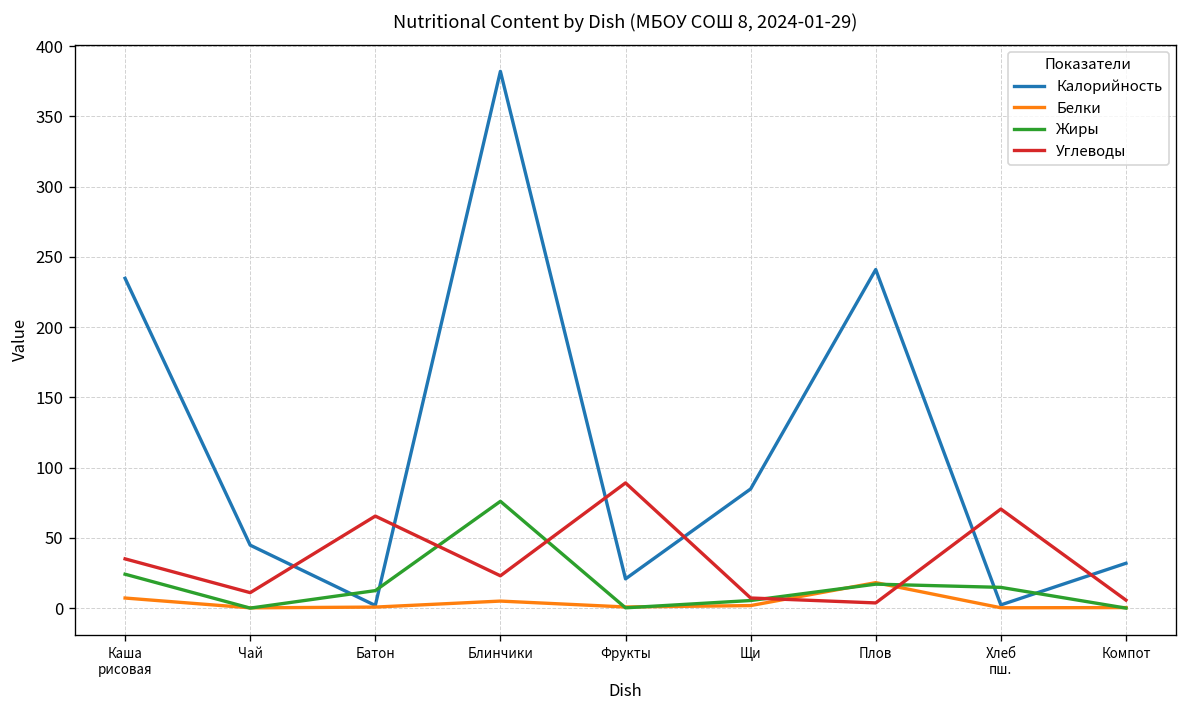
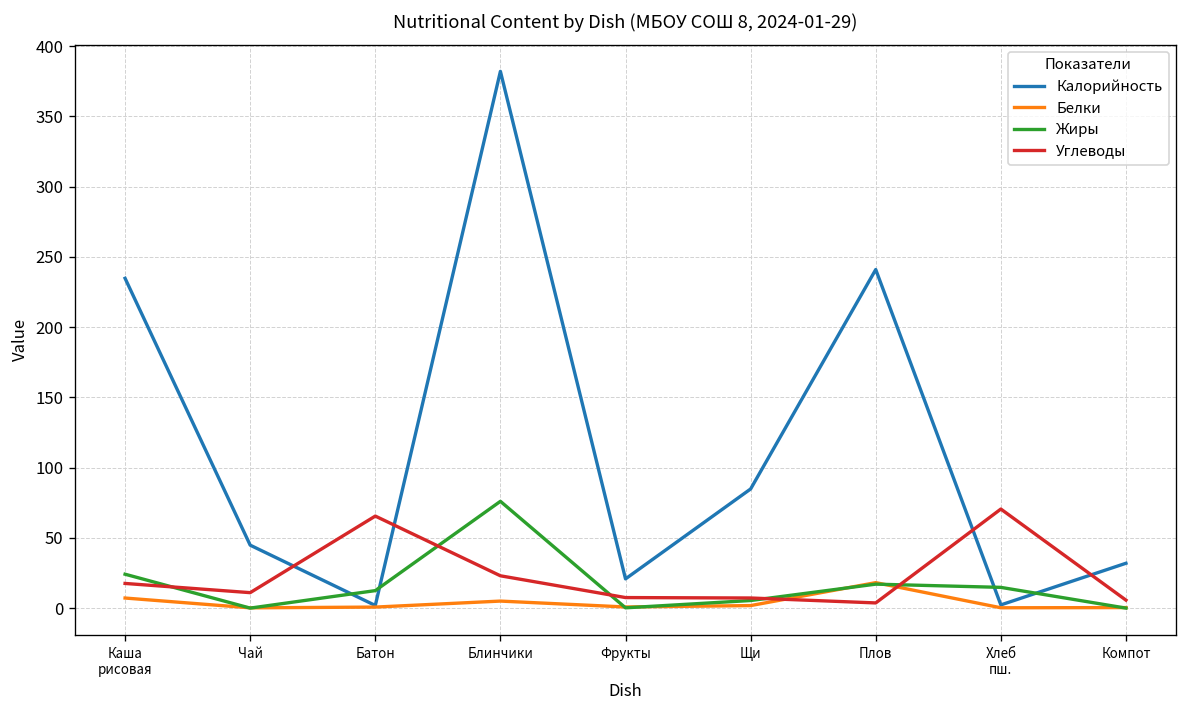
  {
    "Калорийность": {
      "Каша рисовая": 235,
      "Чай": 45,
      "Блинчики": 382,
      "Фрукты": 21,
      "Щи": 85,
      "Плов": 241,
      "Компот": 32
    },
    "Белки": {
      "Каша рисовая": 7,
      "Блинчики": 5,
      "Щи": 2
    },
    "Жиры": {
      "Каша рисовая": 24,
      "Батон": 12,
      "Блинчики": 76,
      "Хлеб пш.": 15
    },
    "Углеводы": {
-     "Каша рисовая": 35,
+     "Каша рисовая": 18,
      "Чай": 11,
      "Батон": 66,
      "Блинчики": 23,
-     "Фрукты": 89,
+     "Фрукты": 8,
      "Плов": 4,
      "Хлеб пш.": 71,
      "Компот": 6
    }
  }
